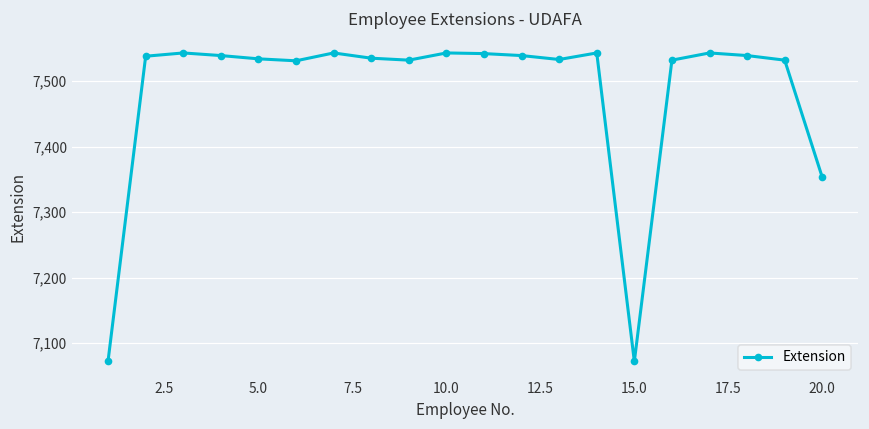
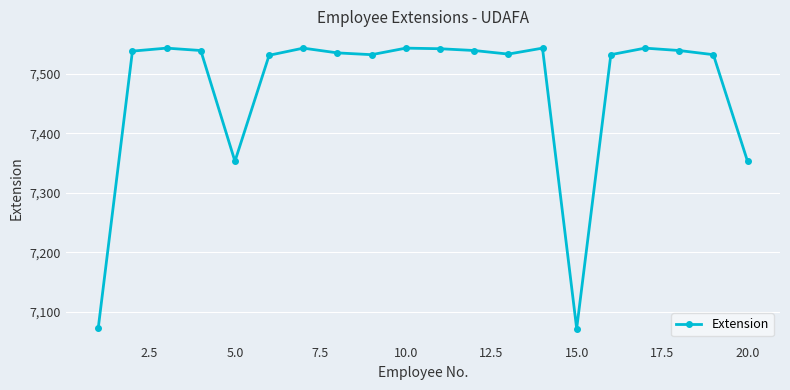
  {
-   "5.0": "7,530",
+   "5.0": "7,350",
    "10.0": "7,540",
    "15.0": "7,070",
    "20.0": "7,350"
  }
